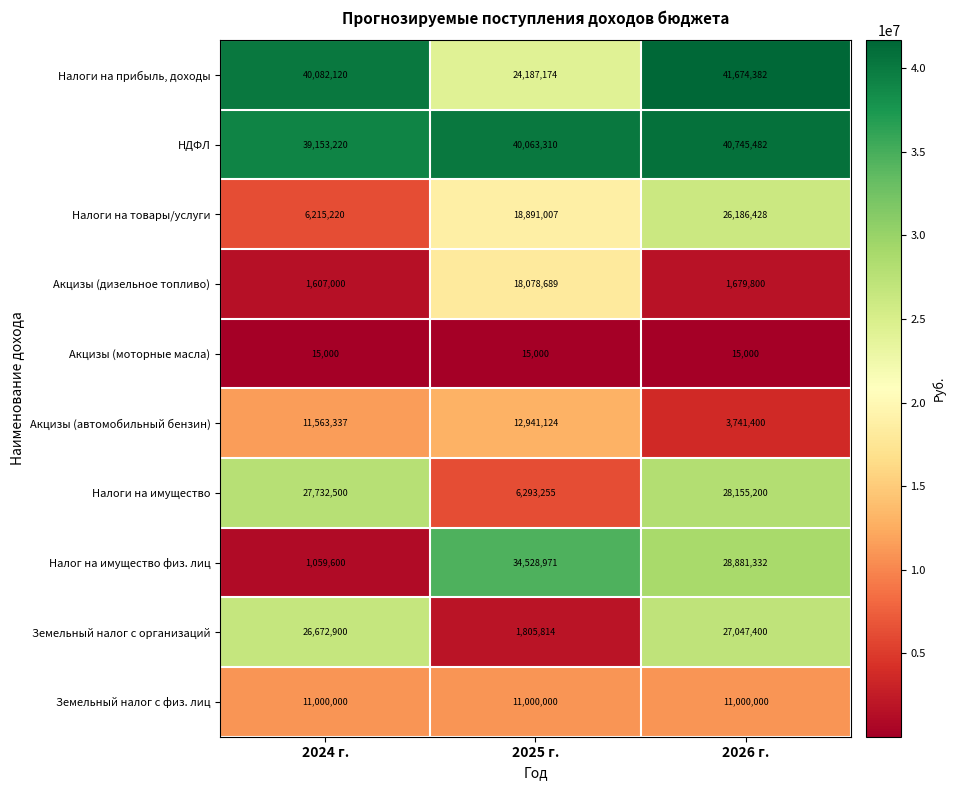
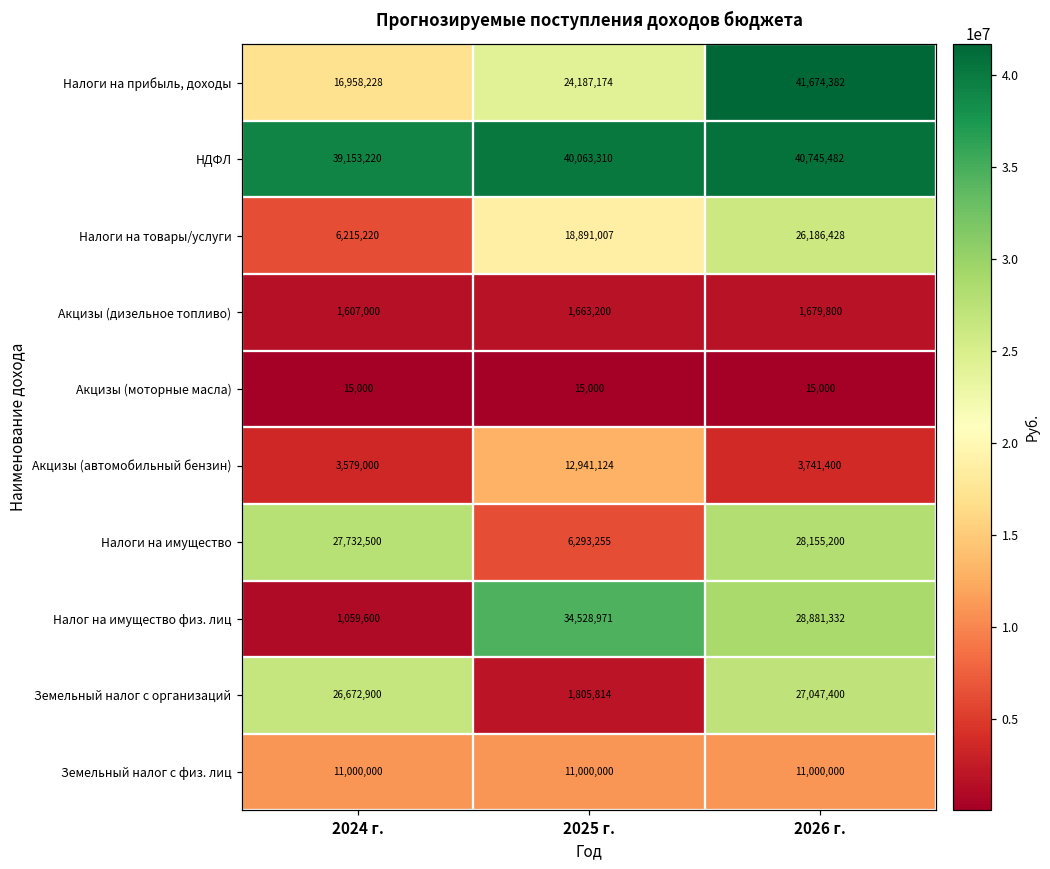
  {
    "Налоги на прибыль, доходы": {
-     "2024 г.": "40,082,120",
+     "2024 г.": "16,958,228",
      "2025 г.": "24,187,174",
      "2026 г.": "41,674,382"
    },
    "НДФЛ": {
      "2024 г.": "39,153,220",
      "2025 г.": "40,063,310",
      "2026 г.": "40,745,482"
    },
    "Налоги на товары/услуги": {
      "2024 г.": "6,215,220",
      "2025 г.": "18,891,007",
      "2026 г.": "26,186,428"
    },
    "Акцизы (дизельное топливо)": {
      "2024 г.": "1,607,000",
-     "2025 г.": "18,078,689",
+     "2025 г.": "1,663,200",
      "2026 г.": "1,679,800"
    },
    "Акцизы (моторные масла)": {
      "2024 г.": "15,000",
      "2025 г.": "15,000",
      "2026 г.": "15,000"
    },
    "Акцизы (автомобильный бензин)": {
-     "2024 г.": "11,563,337",
+     "2024 г.": "3,579,000",
      "2025 г.": "12,941,124",
      "2026 г.": "3,741,400"
    },
    "Налоги на имущество": {
      "2024 г.": "27,732,500",
      "2025 г.": "6,293,255",
      "2026 г.": "28,155,200"
    },
    "Налог на имущество физ. лиц": {
      "2024 г.": "1,059,600",
      "2025 г.": "34,528,971",
      "2026 г.": "28,881,332"
    },
    "Земельный налог с организаций": {
      "2024 г.": "26,672,900",
      "2025 г.": "1,805,814",
      "2026 г.": "27,047,400"
    },
    "Земельный налог с физ. лиц": {
      "2024 г.": "11,000,000",
      "2025 г.": "11,000,000",
      "2026 г.": "11,000,000"
    }
  }
